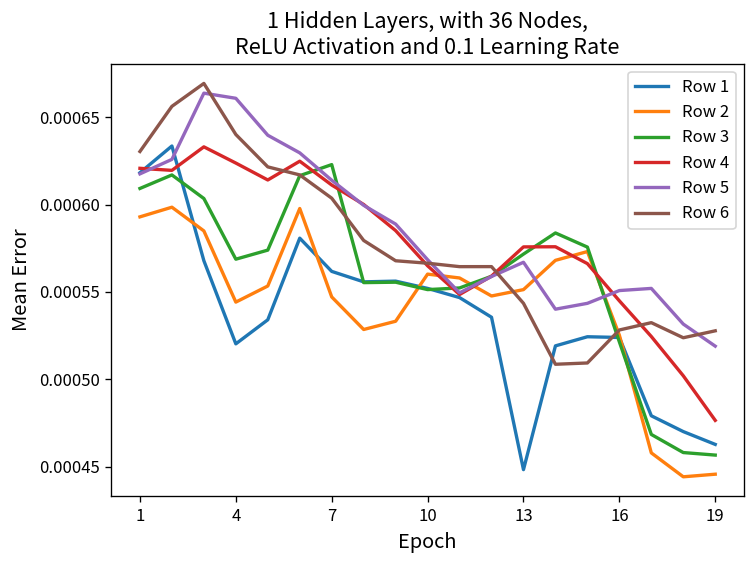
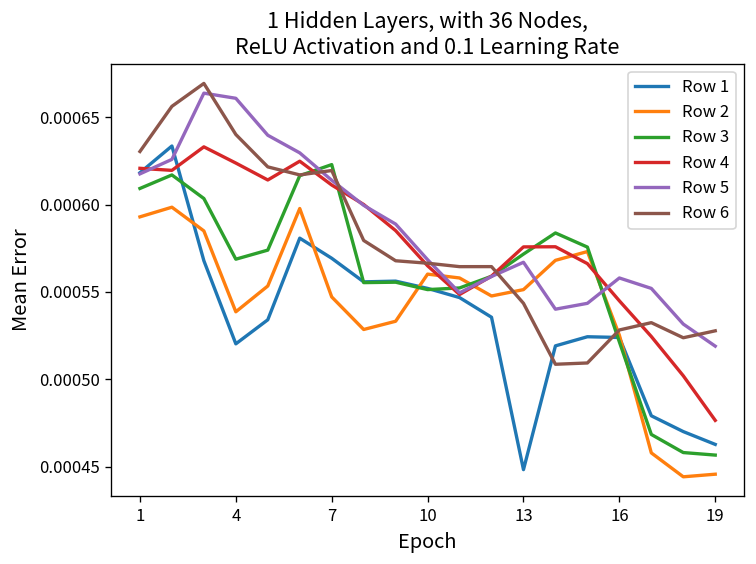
  {
    "Row 1": {
      "4": 0.000520,
-     "7": 0.000562,
+     "7": 0.000569,
      "13": 0.000448,
      "19": 0.000463
    },
    "Row 2": {
      "1": 0.000593,
-     "4": 0.000544,
+     "4": 0.000539,
      "7": 0.000547,
      "10": 0.000560,
      "13": 0.000551,
      "19": 0.000446
    },
    "Row 3": {
      "1": 0.000609,
      "4": 0.000569,
      "7": 0.000623,
      "13": 0.000572,
      "16": 0.000521,
      "19": 0.000457
    },
    "Row 4": {
      "1": 0.000621,
      "4": 0.000624,
      "7": 0.000611,
      "13": 0.000576,
      "16": 0.000545,
      "19": 0.000476
    },
    "Row 5": {
      "4": 0.000661,
      "7": 0.000614,
      "10": 0.000568,
      "13": 0.000567,
-     "16": 0.000551,
+     "16": 0.000558,
      "19": 0.000519
    },
    "Row 6": {
      "1": 0.000630,
      "4": 0.000640,
-     "7": 0.000604,
+     "7": 0.000619,
      "13": 0.000543,
      "16": 0.000528,
      "19": 0.000528
    }
  }
